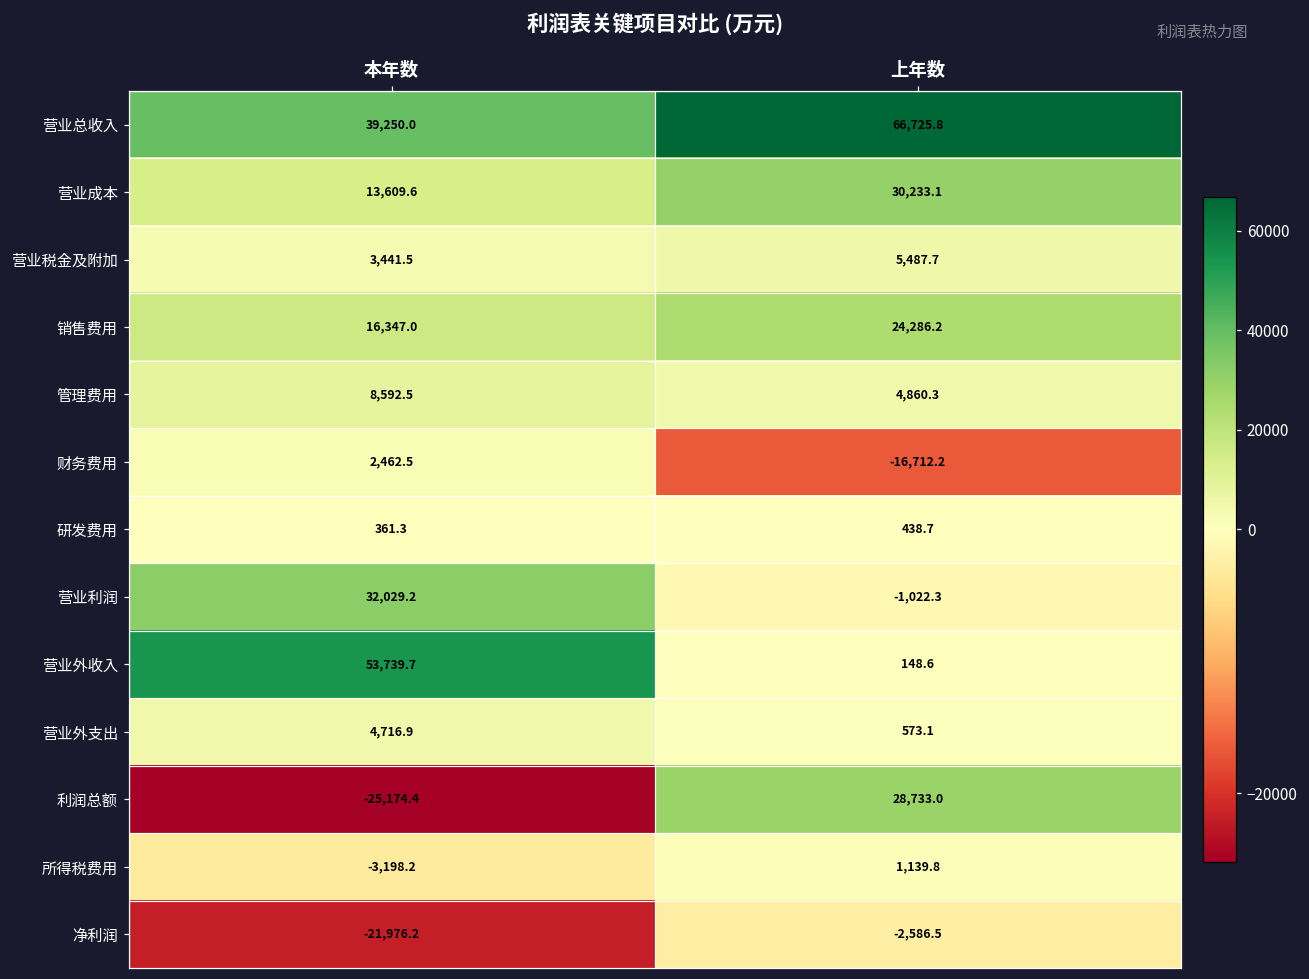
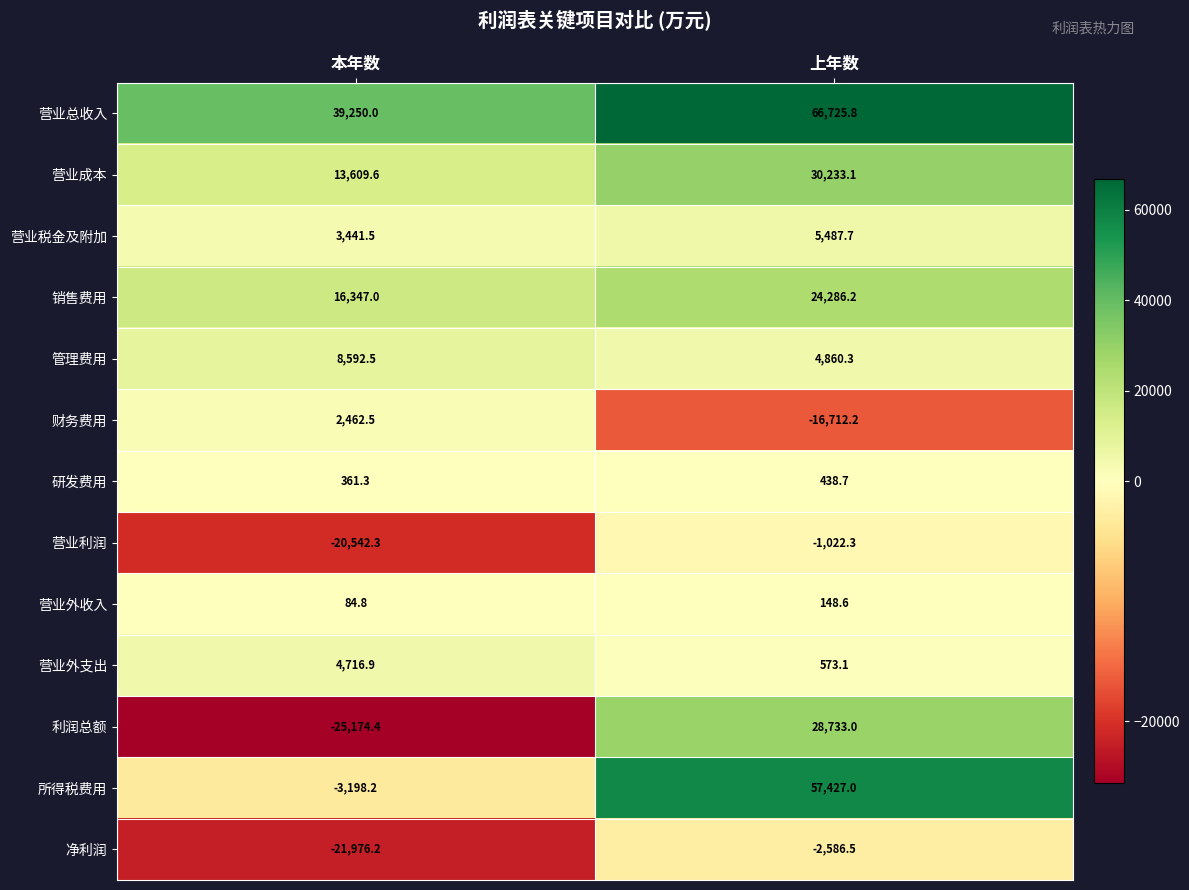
  {
    "营业总收入": {
      "本年数": "39,250.0",
      "上年数": "66,725.8"
    },
    "营业成本": {
      "本年数": "13,609.6",
      "上年数": "30,233.1"
    },
    "营业税金及附加": {
      "本年数": "3,441.5",
      "上年数": "5,487.7"
    },
    "销售费用": {
      "本年数": "16,347.0",
      "上年数": "24,286.2"
    },
    "管理费用": {
      "本年数": "8,592.5",
      "上年数": "4,860.3"
    },
    "财务费用": {
      "本年数": "2,462.5",
      "上年数": "-16,712.2"
    },
    "研发费用": {
      "本年数": "361.3",
      "上年数": "438.7"
    },
    "营业利润": {
-     "本年数": "32,029.2",
+     "本年数": "-20,542.3",
      "上年数": "-1,022.3"
    },
    "营业外收入": {
-     "本年数": "53,739.7",
+     "本年数": "84.8",
      "上年数": "148.6"
    },
    "营业外支出": {
      "本年数": "4,716.9",
      "上年数": "573.1"
    },
    "利润总额": {
      "本年数": "-25,174.4",
      "上年数": "28,733.0"
    },
    "所得税费用": {
      "本年数": "-3,198.2",
-     "上年数": "1,139.8"
+     "上年数": "57,427.0"
    },
    "净利润": {
      "本年数": "-21,976.2",
      "上年数": "-2,586.5"
    }
  }
